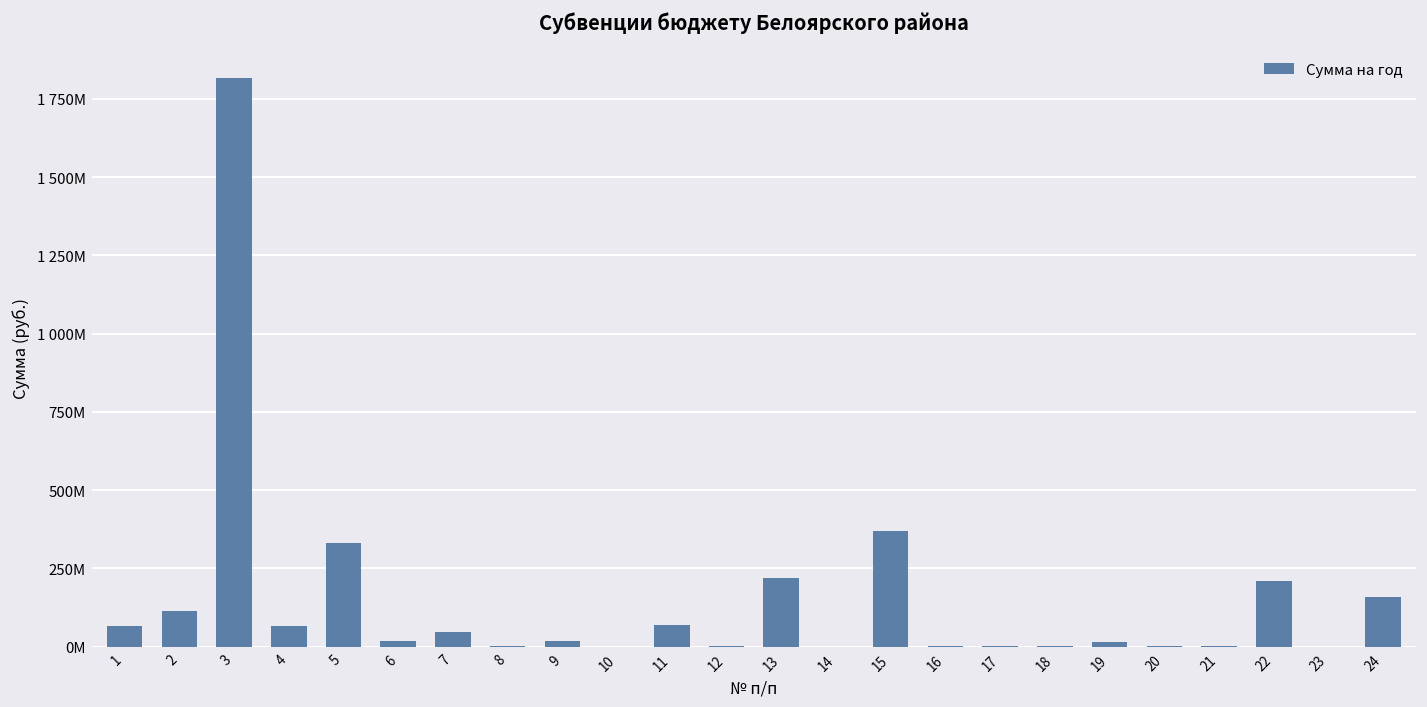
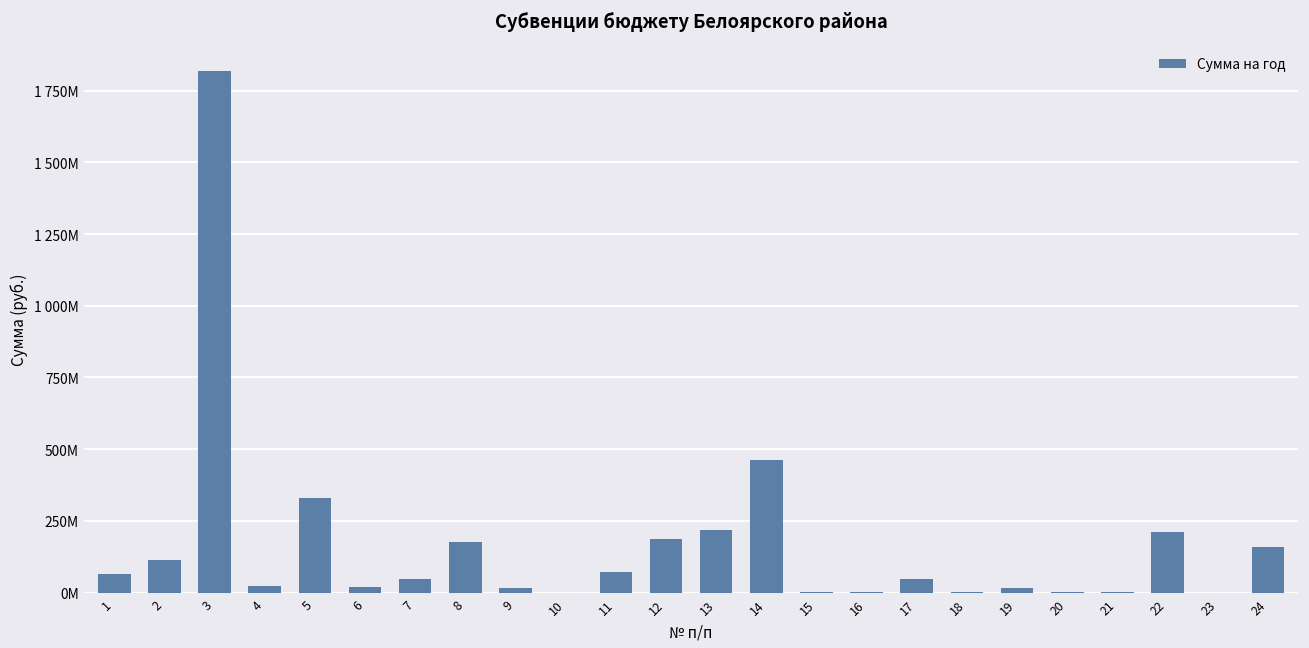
  {
    "1": 70000000,
    "2": 110000000,
    "3": 1820000000,
-   "4": 70000000,
+   "4": 20000000,
    "5": 330000000,
    "6": 20000000,
    "7": 50000000,
-   "8": 0,
+   "8": 170000000,
    "9": 20000000,
    "11": 70000000,
-   "12": 0,
+   "12": 190000000,
    "13": 220000000,
-   "14": 0,
-   "15": 370000000,
-   "17": 0,
+   "14": 460000000,
+   "15": 0,
+   "17": 50000000,
    "19": 10000000,
    "22": 210000000,
    "24": 160000000
  }
